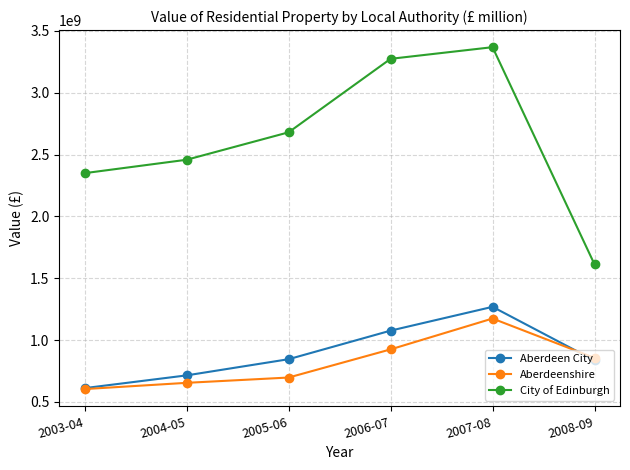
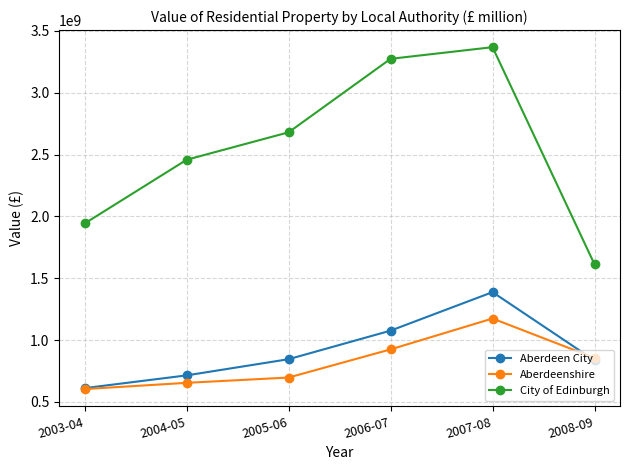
  {
    "Aberdeen City": {
      "2004-05": 710000000,
      "2005-06": 840000000,
      "2006-07": 1080000000,
-     "2007-08": 1270000000
+     "2007-08": 1390000000
    },
    "Aberdeenshire": {
      "2004-05": 650000000,
      "2005-06": 700000000,
      "2006-07": 920000000,
      "2007-08": 1170000000
    },
    "City of Edinburgh": {
-     "2003-04": 2350000000,
+     "2003-04": 1940000000,
      "2004-05": 2460000000,
      "2005-06": 2680000000,
      "2006-07": 3270000000,
      "2007-08": 3370000000,
      "2008-09": 1610000000
    }
  }
